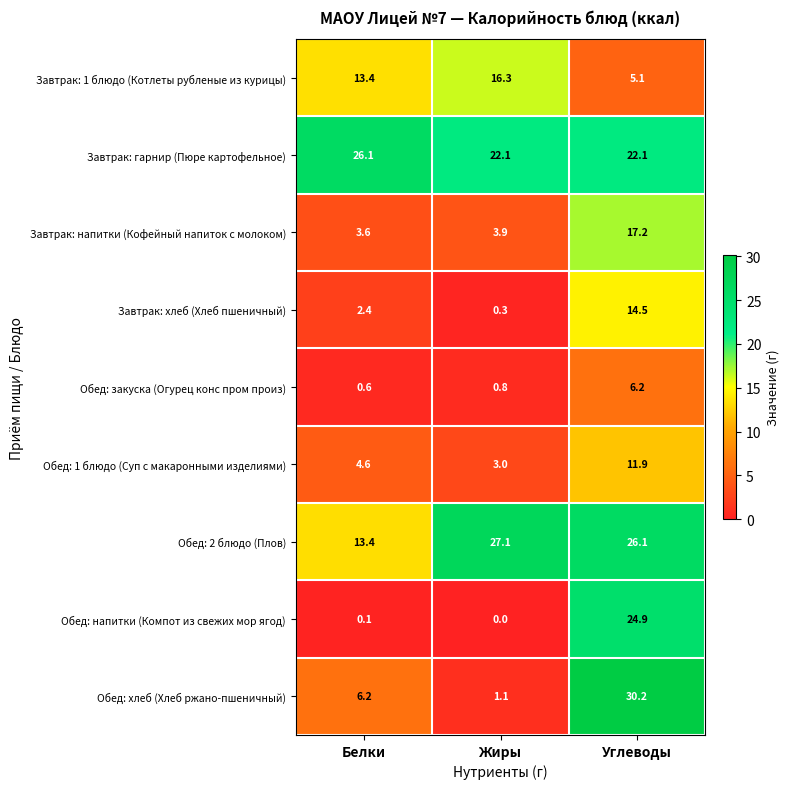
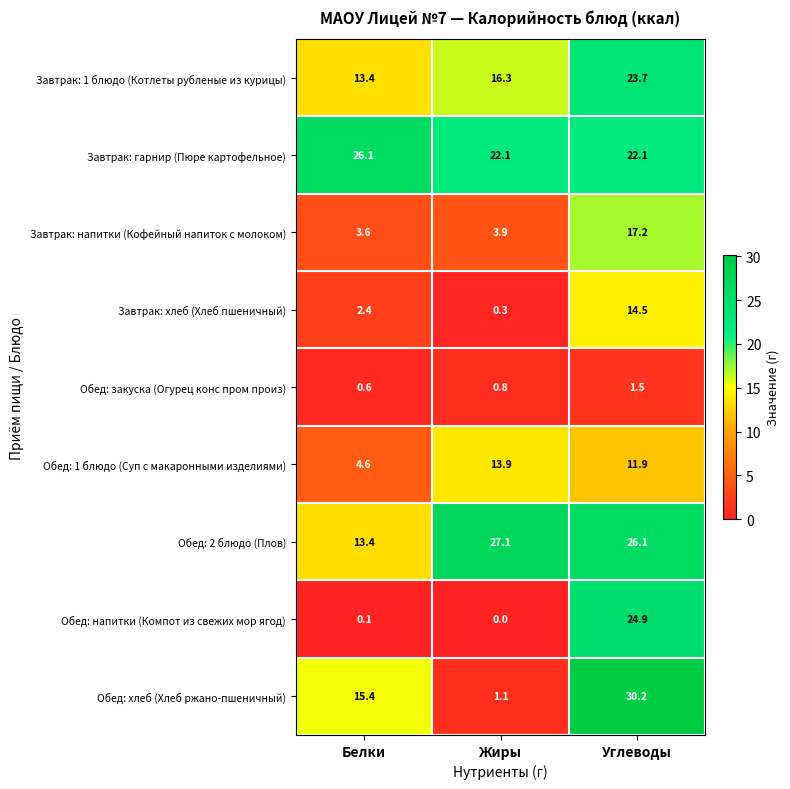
  {
    "Завтрак: 1 блюдо (Котлеты рубленые из курицы)": {
      "Белки": 13.4,
      "Жиры": 16.3,
-     "Углеводы": 5.1
+     "Углеводы": 23.7
    },
    "Завтрак: гарнир (Пюре картофельное)": {
      "Белки": 26.1,
      "Жиры": 22.1,
      "Углеводы": 22.1
    },
    "Завтрак: напитки (Кофейный напиток с молоком)": {
      "Белки": 3.6,
      "Жиры": 3.9,
      "Углеводы": 17.2
    },
    "Завтрак: хлеб (Хлеб пшеничный)": {
      "Белки": 2.4,
      "Жиры": 0.3,
      "Углеводы": 14.5
    },
    "Обед: закуска (Огурец конс пром произ)": {
      "Белки": 0.6,
      "Жиры": 0.8,
-     "Углеводы": 6.2
+     "Углеводы": 1.5
    },
    "Обед: 1 блюдо (Суп с макаронными изделиями)": {
      "Белки": 4.6,
-     "Жиры": 3.0,
+     "Жиры": 13.9,
      "Углеводы": 11.9
    },
    "Обед: 2 блюдо (Плов)": {
      "Белки": 13.4,
      "Жиры": 27.1,
      "Углеводы": 26.1
    },
    "Обед: напитки (Компот из свежих мор ягод)": {
      "Белки": 0.1,
      "Жиры": 0.0,
      "Углеводы": 24.9
    },
    "Обед: хлеб (Хлеб ржано-пшеничный)": {
-     "Белки": 6.2,
+     "Белки": 15.4,
      "Жиры": 1.1,
      "Углеводы": 30.2
    }
  }
